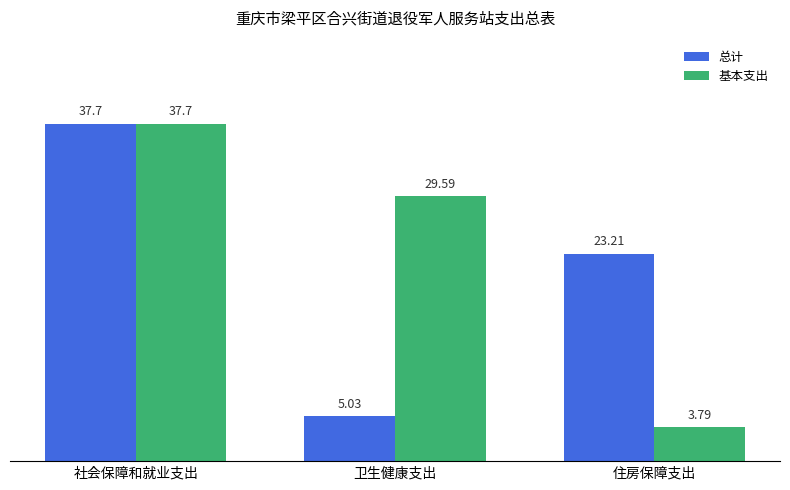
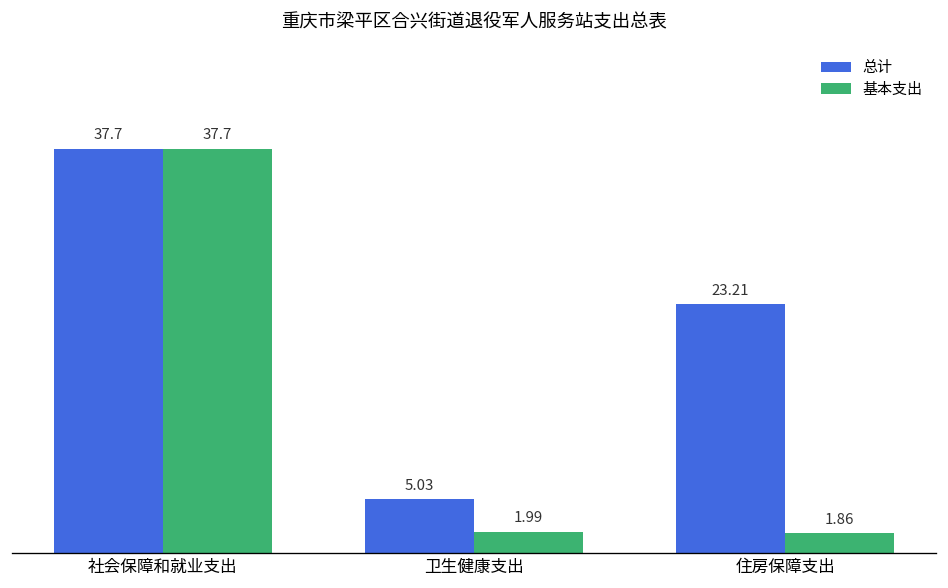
  {
    "总计": {
      "社会保障和就业支出": 37.7,
      "卫生健康支出": 5.03,
      "住房保障支出": 23.21
    },
    "基本支出": {
      "社会保障和就业支出": 37.7,
-     "卫生健康支出": 29.59,
-     "住房保障支出": 3.79
+     "卫生健康支出": 1.99,
+     "住房保障支出": 1.86
    }
  }
